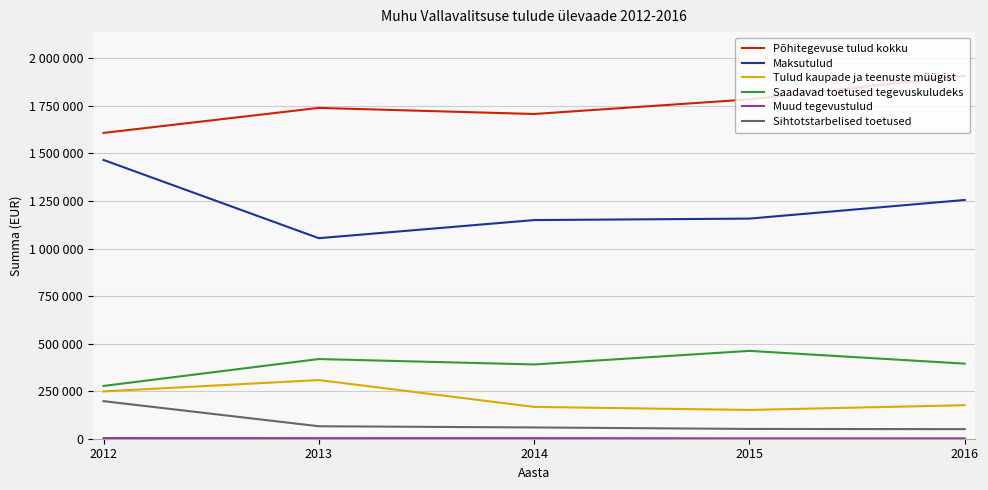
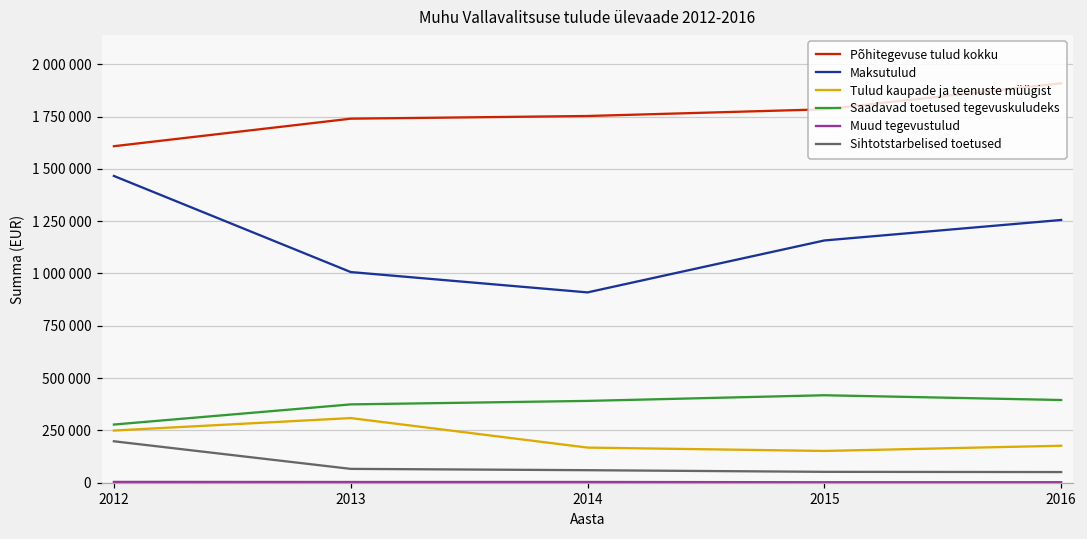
  {
    "Põhitegevuse tulud kokku": {
      "2012": 1610000,
      "2013": 1740000,
-     "2014": 1710000
+     "2014": 1750000
    },
    "Maksutulud": {
      "2012": 1470000,
-     "2013": 1050000,
-     "2014": 1150000,
+     "2013": 1010000,
+     "2014": 910000,
      "2015": 1160000,
      "2016": 1260000
    },
    "Tulud kaupade ja teenuste müügist": {
      "2012": 250000,
      "2013": 310000,
      "2014": 170000,
      "2015": 150000,
      "2016": 180000
    },
    "Saadavad toetused tegevuskuludeks": {
      "2012": 280000,
-     "2013": 420000,
+     "2013": 370000,
      "2014": 390000,
-     "2015": 460000,
+     "2015": 420000,
      "2016": 390000
    },
    "Muud tegevustulud": {
      "2012": 0,
      "2013": 0,
      "2014": 0,
      "2015": 0,
      "2016": 0
    },
    "Sihtotstarbelised toetused": {
      "2012": 200000,
      "2013": 70000,
      "2014": 60000,
      "2015": 50000,
      "2016": 50000
    }
  }
